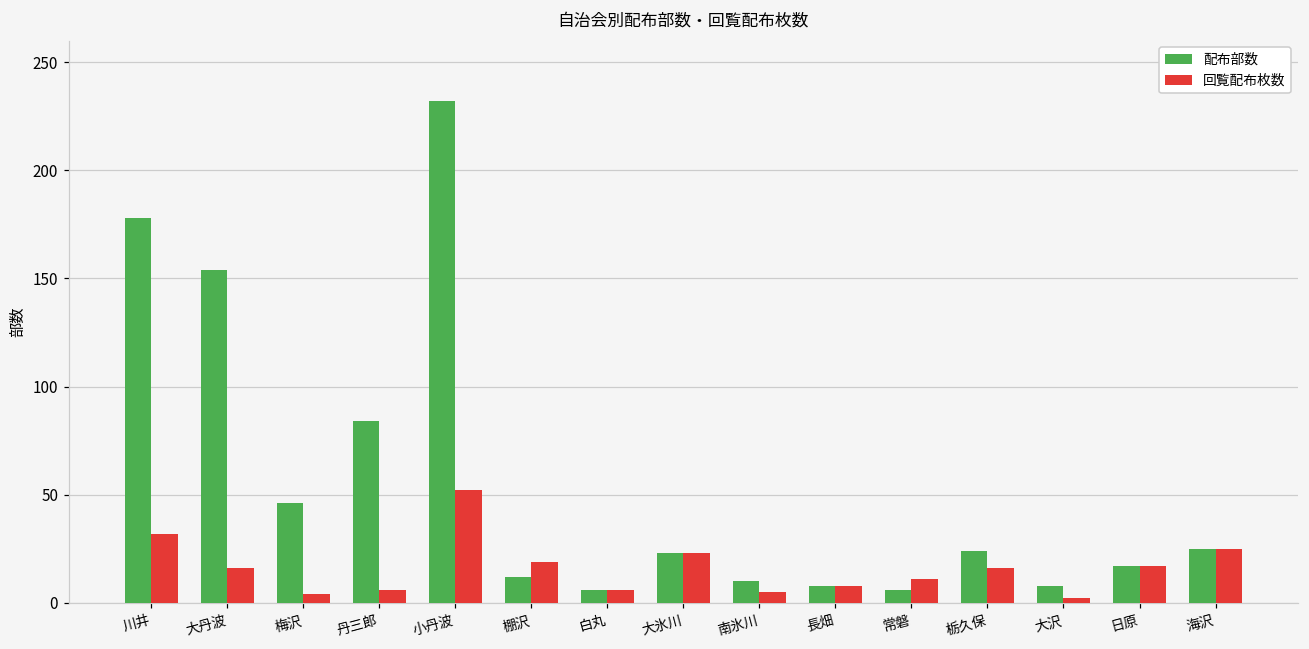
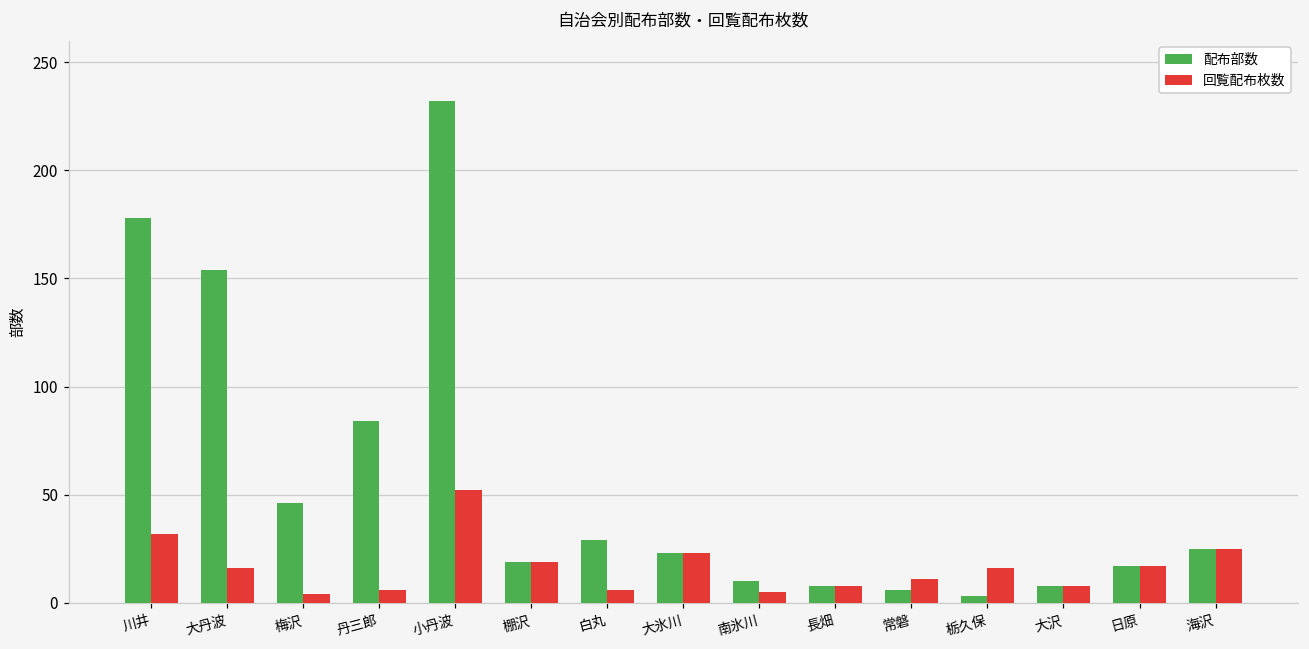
  {
    "配布部数": {
      "川井": 178,
      "大丹波": 154,
      "梅沢": 46,
      "丹三郎": 84,
      "小丹波": 232,
-     "棚沢": 12,
-     "白丸": 6,
+     "棚沢": 19,
+     "白丸": 29,
      "大氷川": 23,
      "南氷川": 10,
      "長畑": 8,
      "常磐": 6,
-     "栃久保": 24,
+     "栃久保": 3,
      "大沢": 8,
      "日原": 17,
      "海沢": 25
    },
    "回覧配布枚数": {
      "川井": 32,
      "大丹波": 16,
      "梅沢": 4,
      "丹三郎": 6,
      "小丹波": 52,
      "棚沢": 19,
      "白丸": 6,
      "大氷川": 23,
      "南氷川": 5,
      "長畑": 8,
      "常磐": 11,
      "栃久保": 16,
-     "大沢": 2,
+     "大沢": 8,
      "日原": 17,
      "海沢": 25
    }
  }
